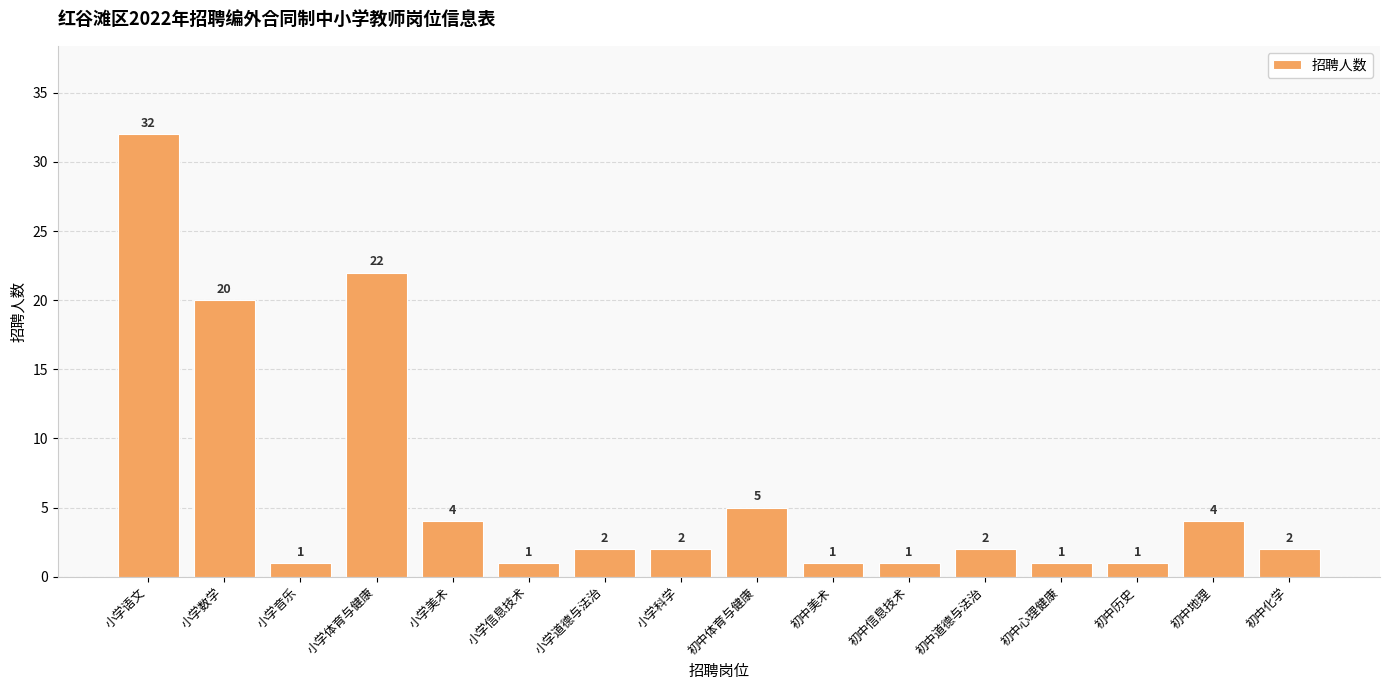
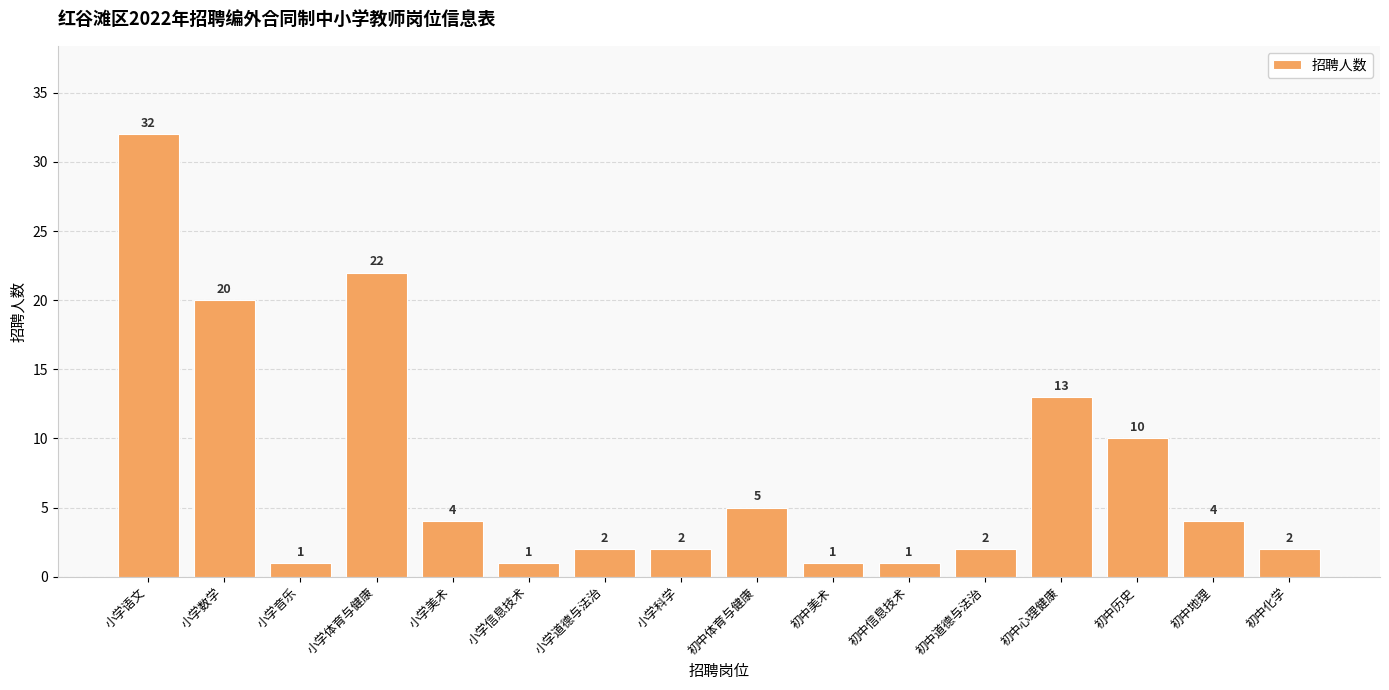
  {
    "小学语文": 32,
    "小学数学": 20,
    "小学音乐": 1,
    "小学体育与健康": 22,
    "小学美术": 4,
    "小学信息技术": 1,
    "小学道德与法治": 2,
    "小学科学": 2,
    "初中体育与健康": 5,
    "初中美术": 1,
    "初中信息技术": 1,
    "初中道德与法治": 2,
-   "初中心理健康": 1,
-   "初中历史": 1,
+   "初中心理健康": 13,
+   "初中历史": 10,
    "初中地理": 4,
    "初中化学": 2
  }
